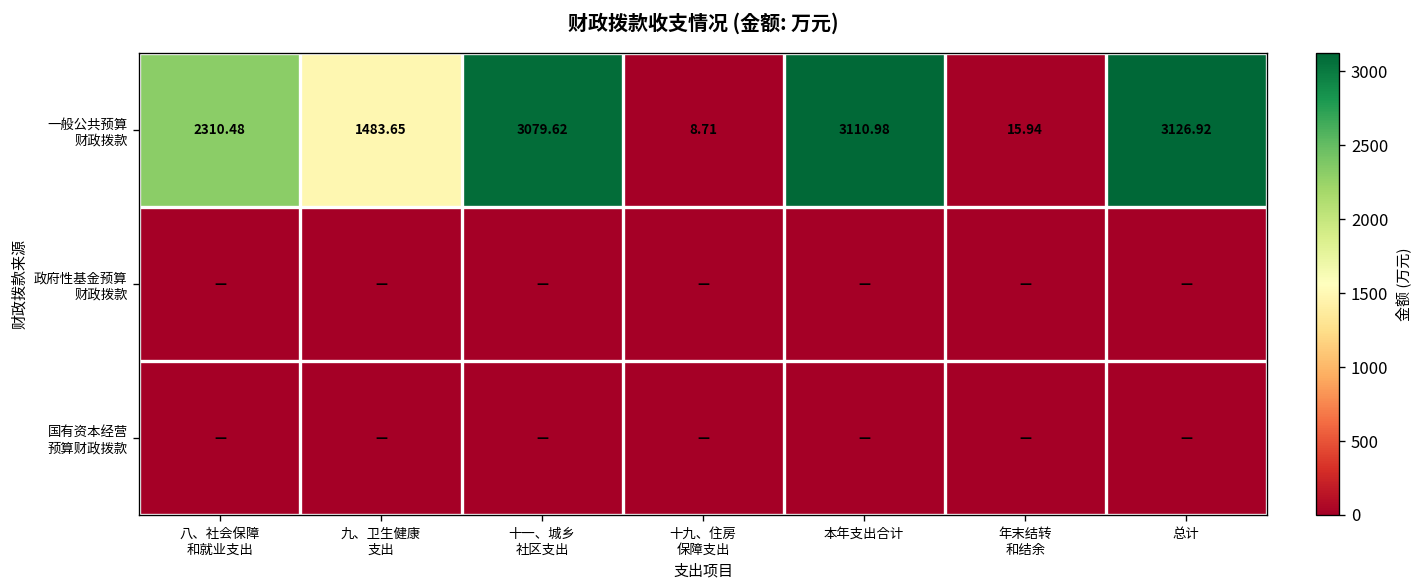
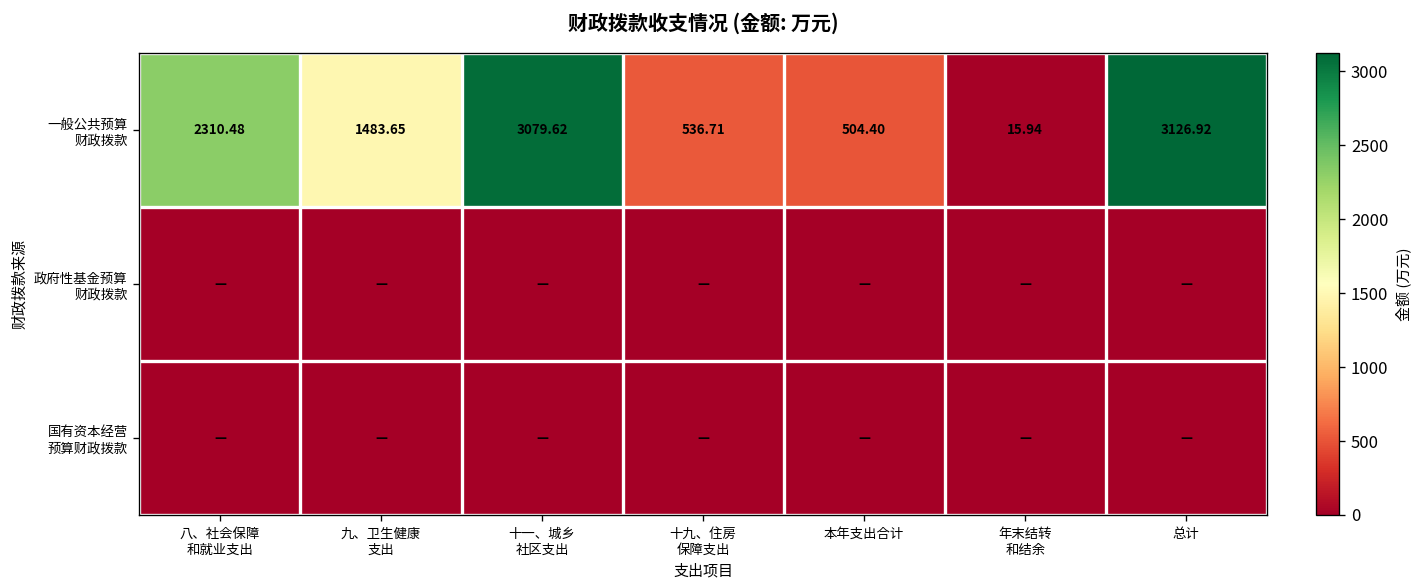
  {
    "一般公共预算 财政拨款": {
      "八、社会保障 和就业支出": 2310.48,
      "九、卫生健康 支出": 1483.65,
      "十一、城乡 社区支出": 3079.62,
-     "十九、住房 保障支出": 8.71,
-     "本年支出合计": 3110.98,
+     "十九、住房 保障支出": 536.71,
+     "本年支出合计": 504.40,
      "年末结转 和结余": 15.94,
      "总计": 3126.92
    }
  }
